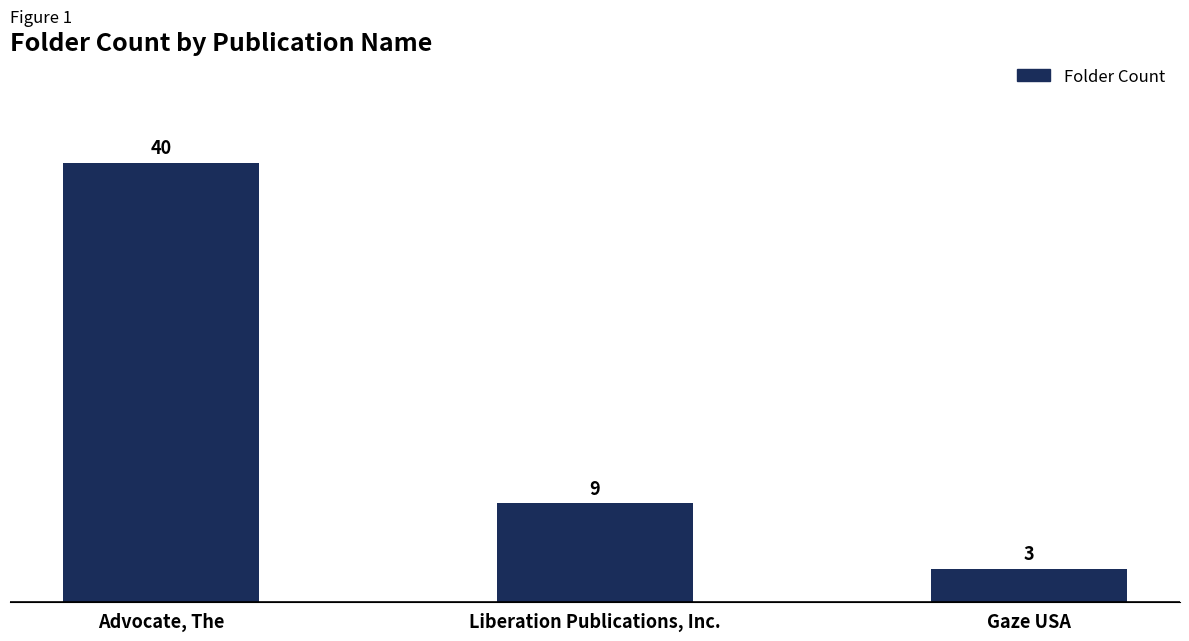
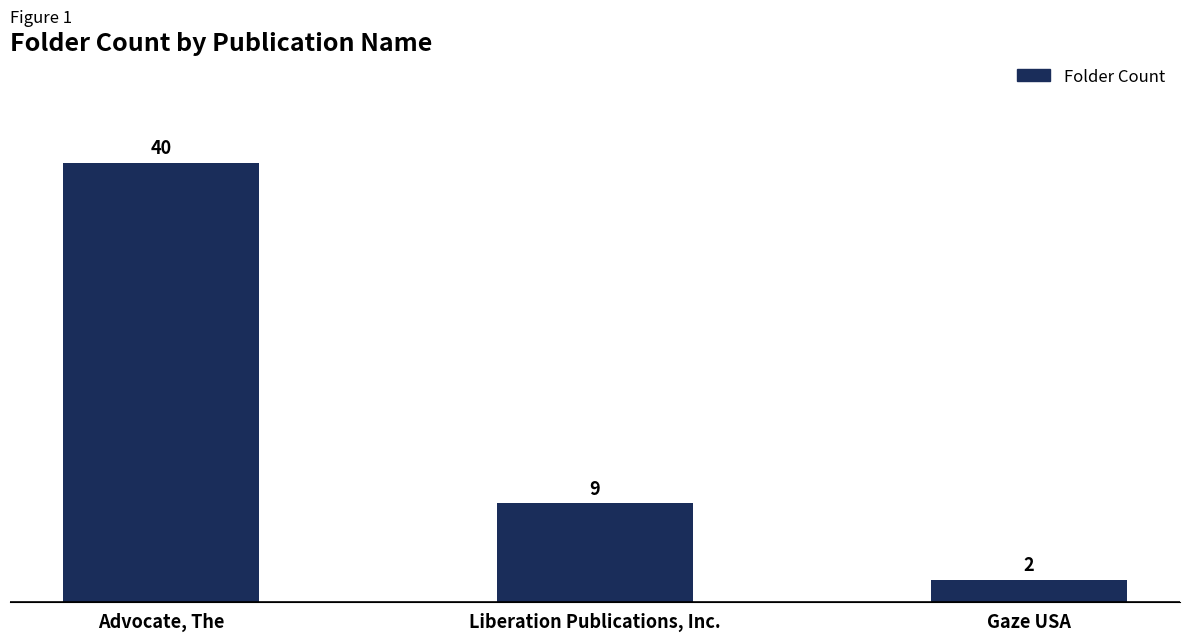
  {
    "Advocate, The": 40,
    "Liberation Publications, Inc.": 9,
-   "Gaze USA": 3
+   "Gaze USA": 2
  }
